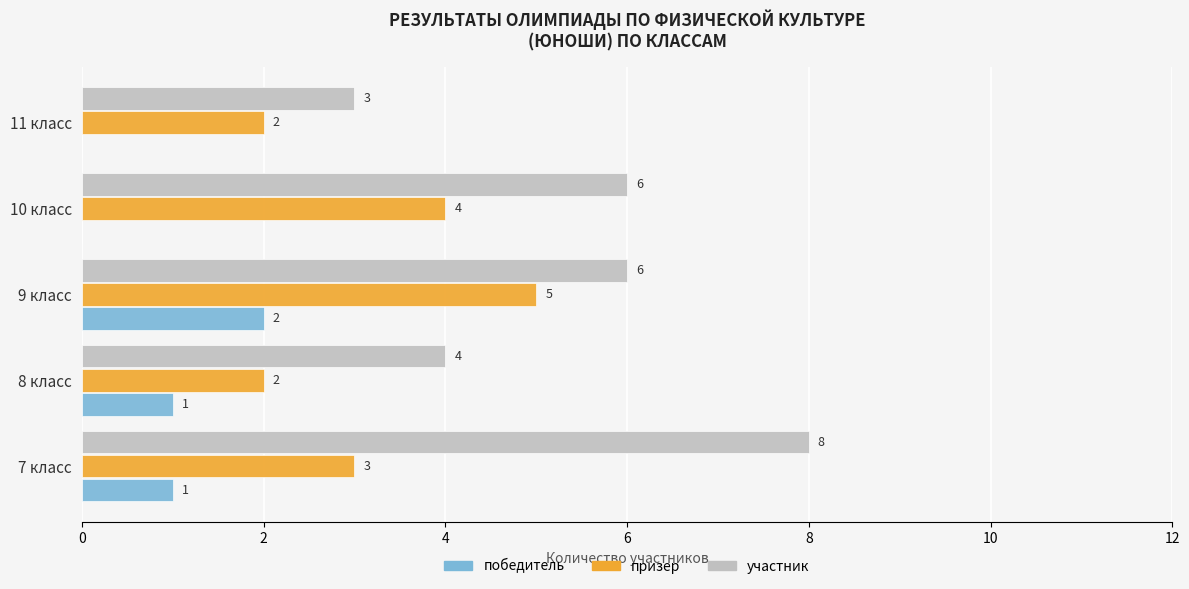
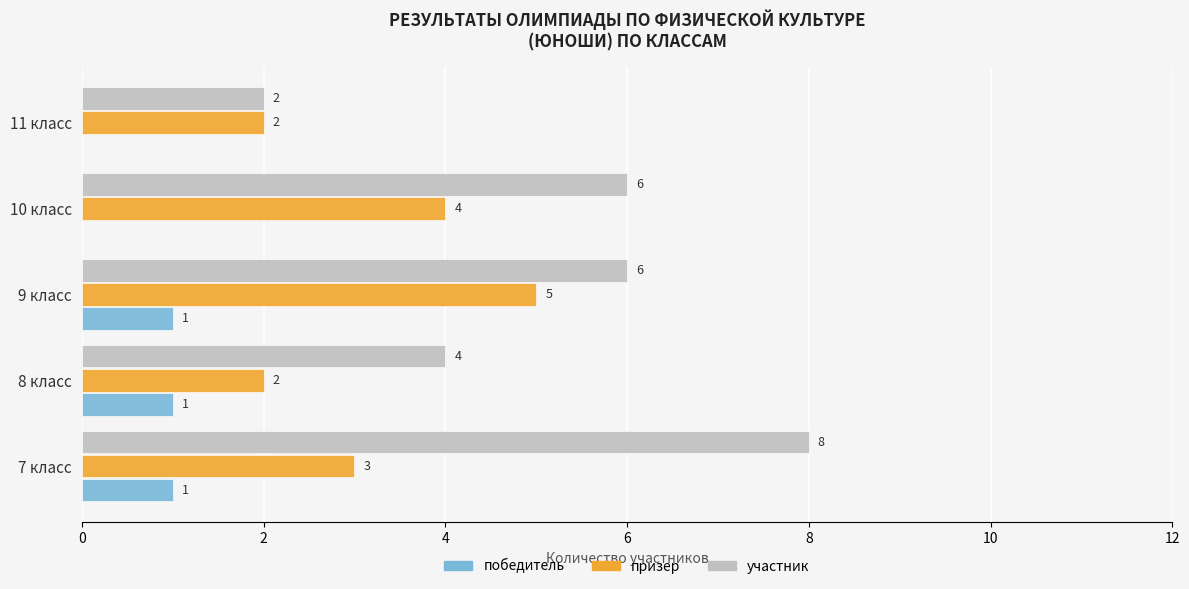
  {
    "победитель": {
-     "9 класс": 2,
+     "9 класс": 1,
      "8 класс": 1,
      "7 класс": 1
    },
    "призер": {
      "11 класс": 2,
      "10 класс": 4,
      "9 класс": 5,
      "8 класс": 2,
      "7 класс": 3
    },
    "участник": {
-     "11 класс": 3,
+     "11 класс": 2,
      "10 класс": 6,
      "9 класс": 6,
      "8 класс": 4,
      "7 класс": 8
    }
  }
